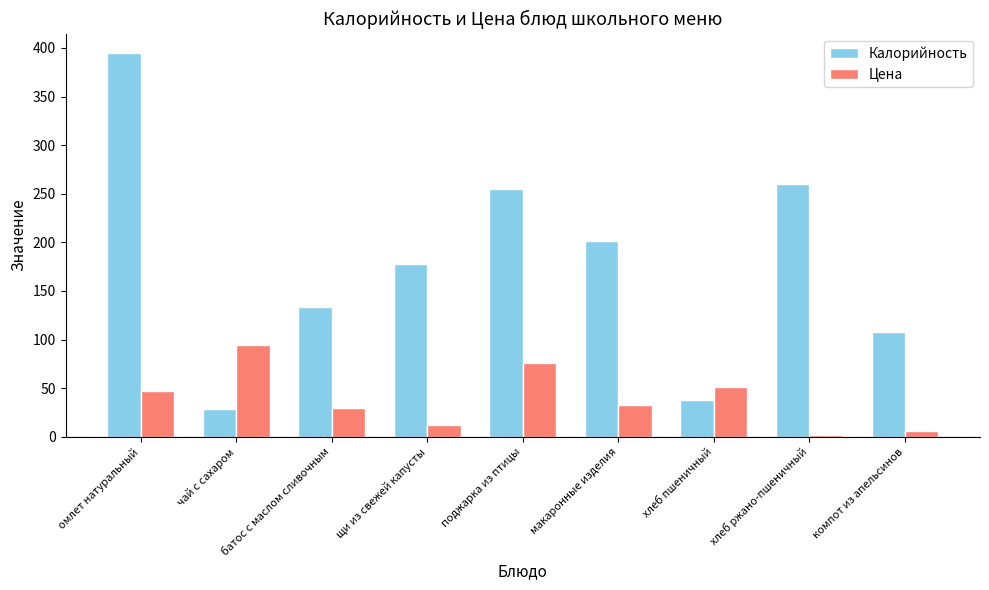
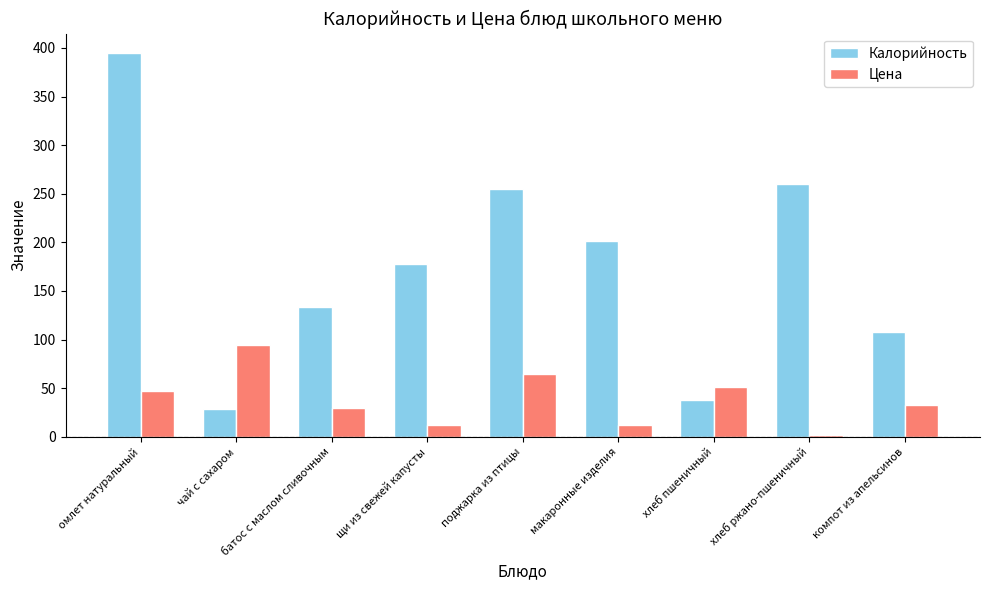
  {
    "Калорийность": {
      "омлет натуральный": 400,
      "чай с сахаром": 30,
      "батос с маслом сливочным": 130,
      "щи из свежей капусты": 180,
      "поджарка из птицы": 260,
      "макаронные изделия": 200,
      "хлеб пшеничный": 40,
      "хлеб ржано-пшеничный": 260,
      "компот из апельсинов": 110
    },
    "Цена": {
      "омлет натуральный": 50,
      "чай с сахаром": 90,
      "батос с маслом сливочным": 30,
      "щи из свежей капусты": 10,
-     "поджарка из птицы": 80,
-     "макаронные изделия": 30,
+     "поджарка из птицы": 60,
+     "макаронные изделия": 10,
      "хлеб пшеничный": 50,
-     "компот из апельсинов": 10
+     "компот из апельсинов": 30
    }
  }
